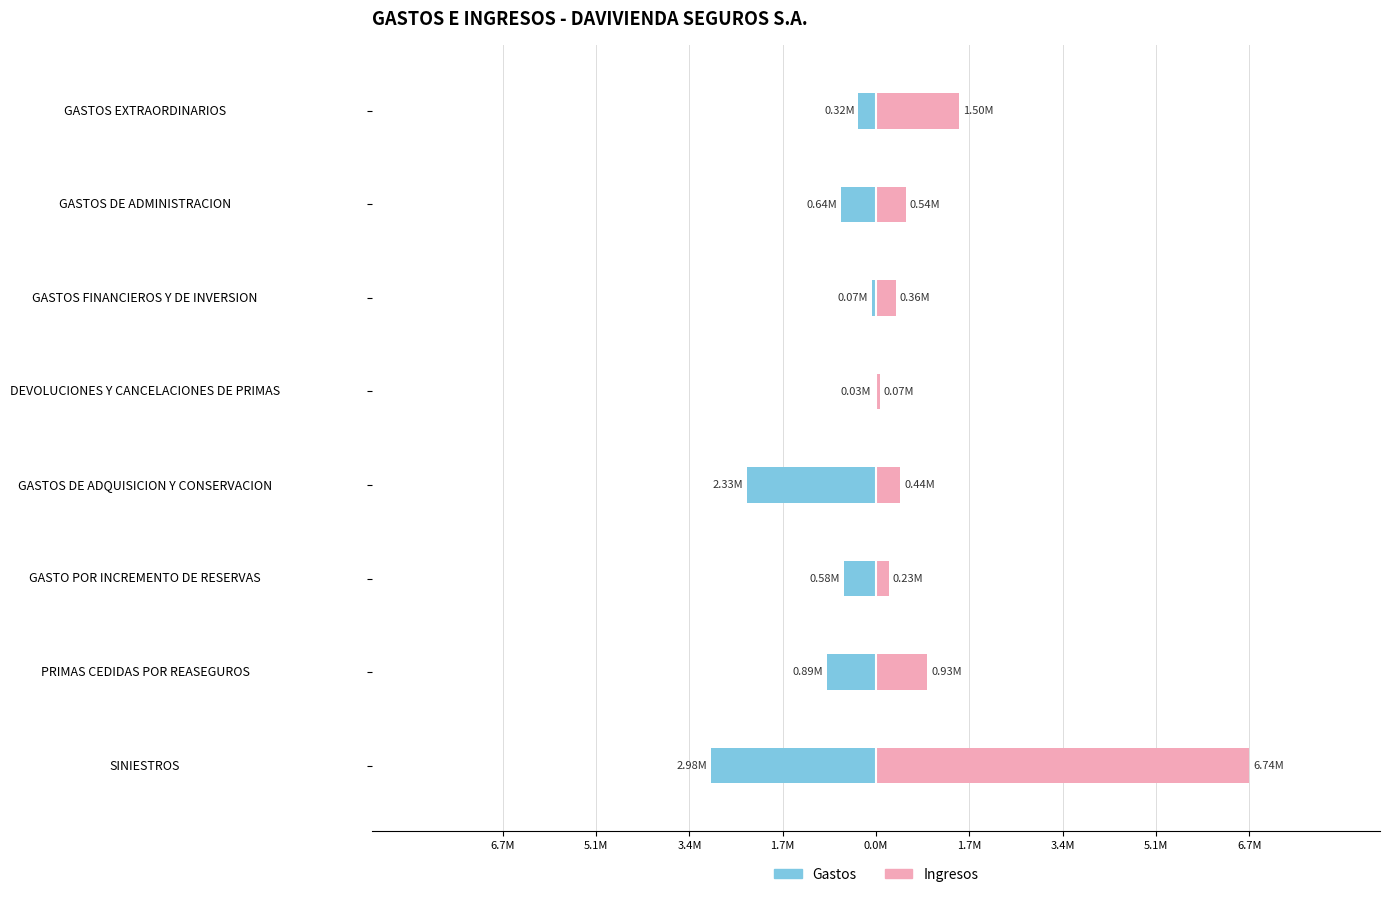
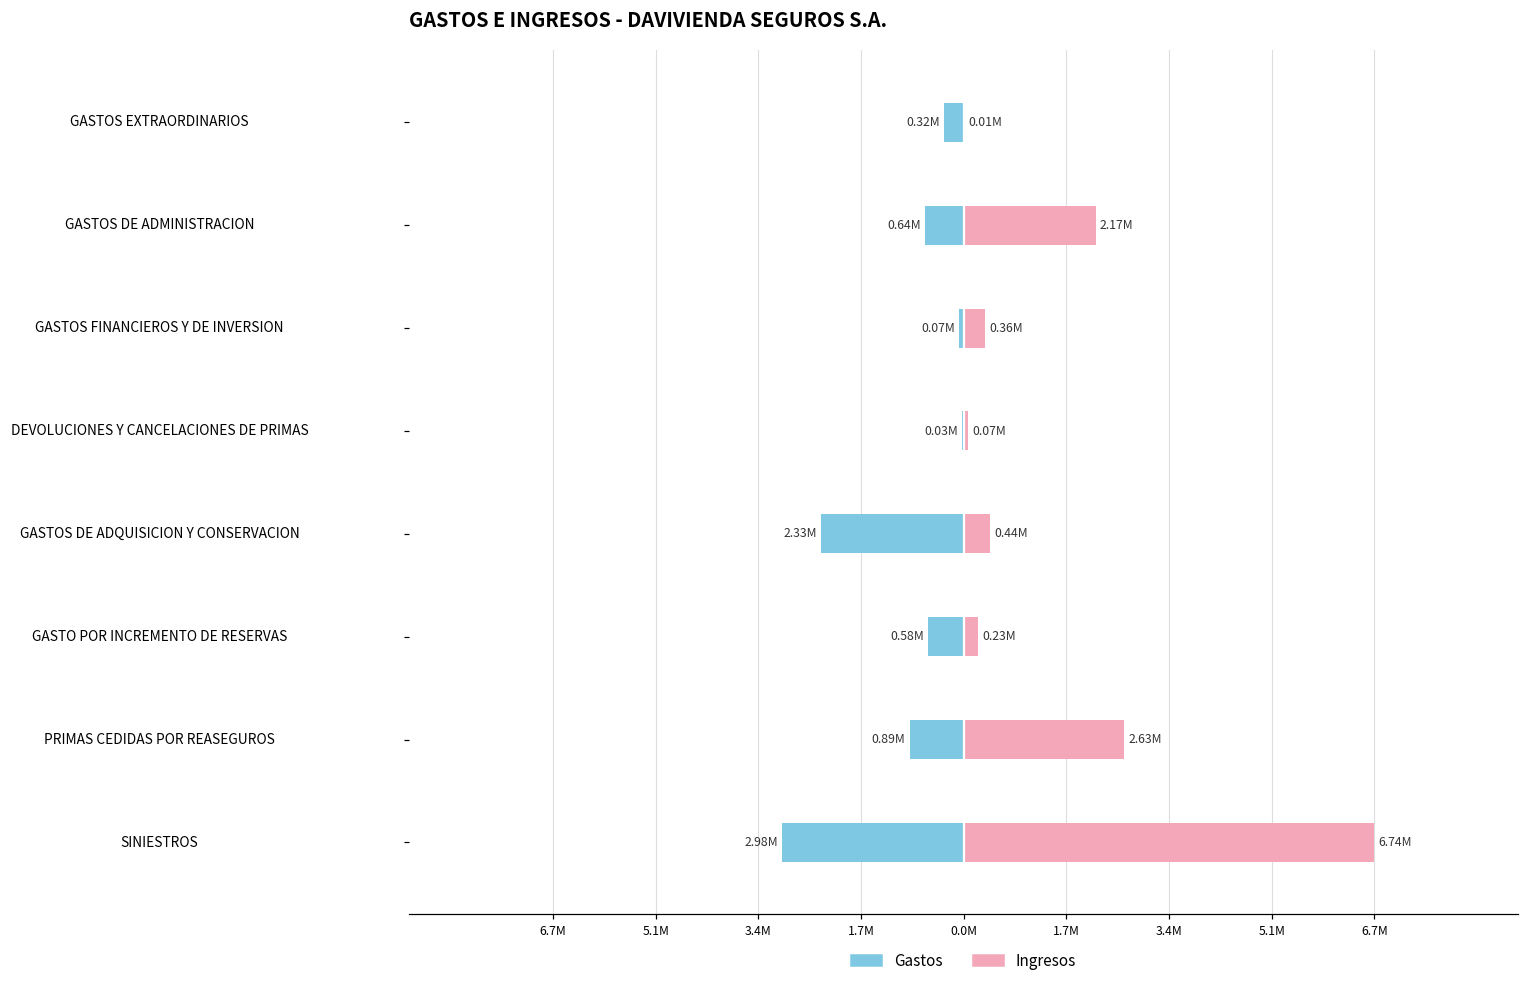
  {
    "Ingresos": {
-     "GASTOS EXTRAORDINARIOS": "1.50M",
-     "GASTOS DE ADMINISTRACION": "0.54M",
+     "GASTOS EXTRAORDINARIOS": "0.01M",
+     "GASTOS DE ADMINISTRACION": "2.17M",
      "GASTOS FINANCIEROS Y DE INVERSION": "0.36M",
      "DEVOLUCIONES Y CANCELACIONES DE PRIMAS": "0.07M",
      "GASTOS DE ADQUISICION Y CONSERVACION": "0.44M",
      "GASTO POR INCREMENTO DE RESERVAS": "0.23M",
-     "PRIMAS CEDIDAS POR REASEGUROS": "0.93M",
+     "PRIMAS CEDIDAS POR REASEGUROS": "2.63M",
      "SINIESTROS": "6.74M"
    }
  }
